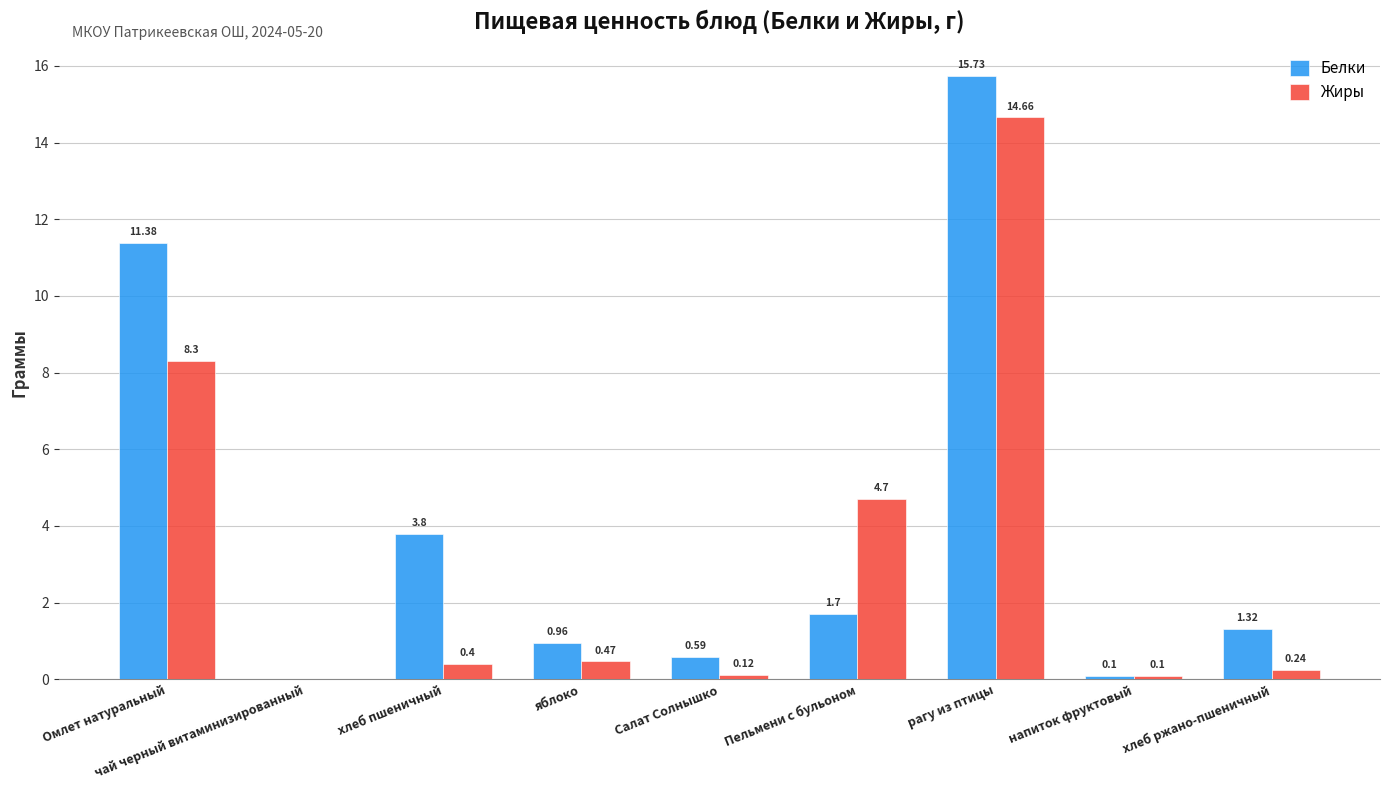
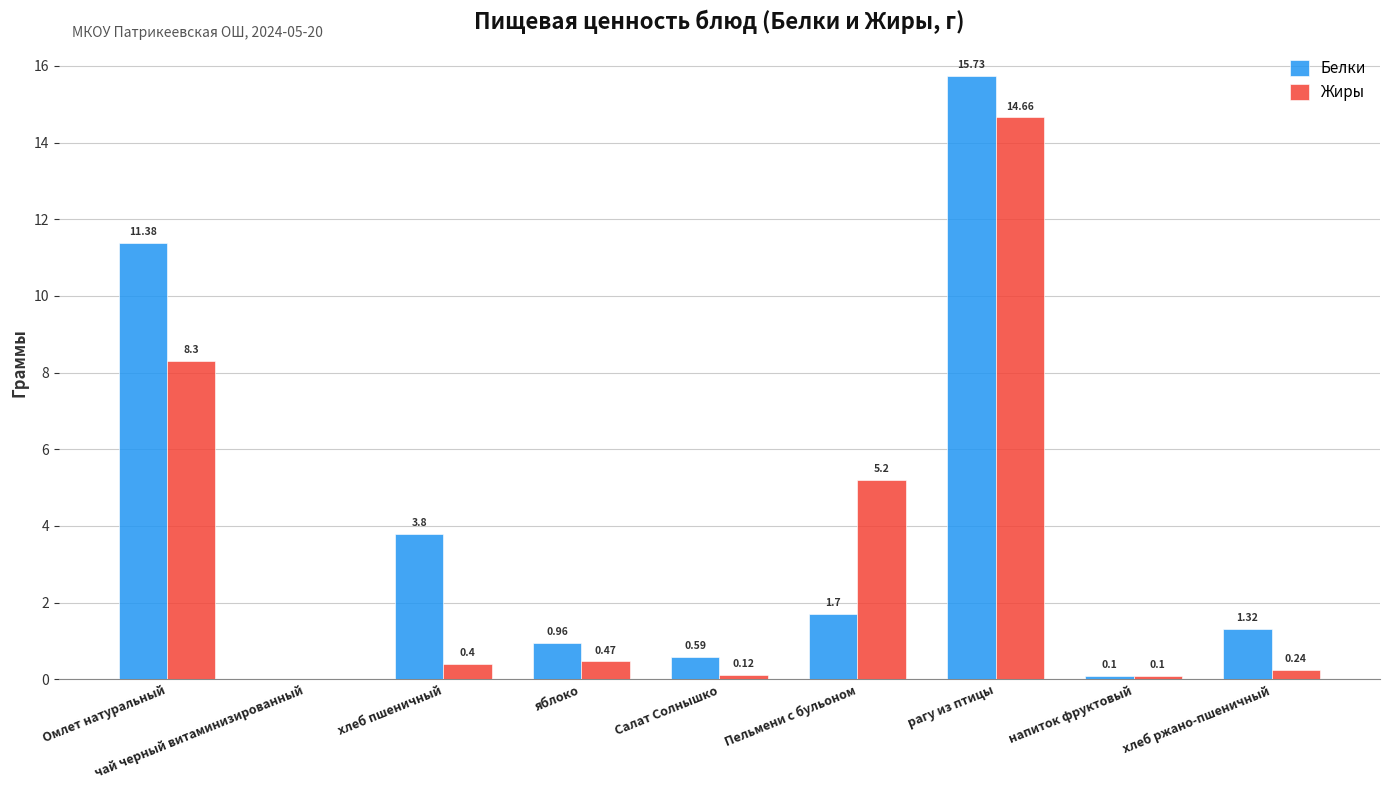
  {
    "Белки": {
      "Омлет натуральный": 11.38,
      "хлеб пшеничный": 3.8,
      "яблоко": 0.96,
      "Салат Солнышко": 0.59,
      "Пельмени с бульоном": 1.7,
      "рагу из птицы": 15.73,
      "напиток фруктовый": 0.1,
      "хлеб ржано-пшеничный": 1.32
    },
    "Жиры": {
      "Омлет натуральный": 8.3,
      "хлеб пшеничный": 0.4,
      "яблоко": 0.47,
      "Салат Солнышко": 0.12,
-     "Пельмени с бульоном": 4.7,
+     "Пельмени с бульоном": 5.2,
      "рагу из птицы": 14.66,
      "напиток фруктовый": 0.1,
      "хлеб ржано-пшеничный": 0.24
    }
  }
